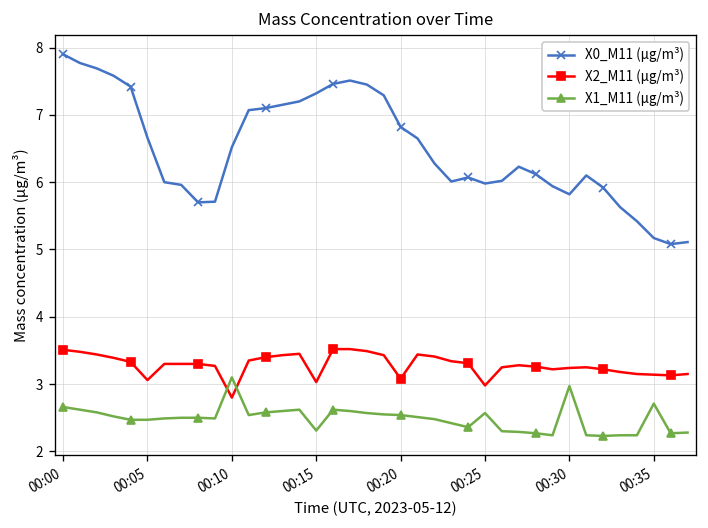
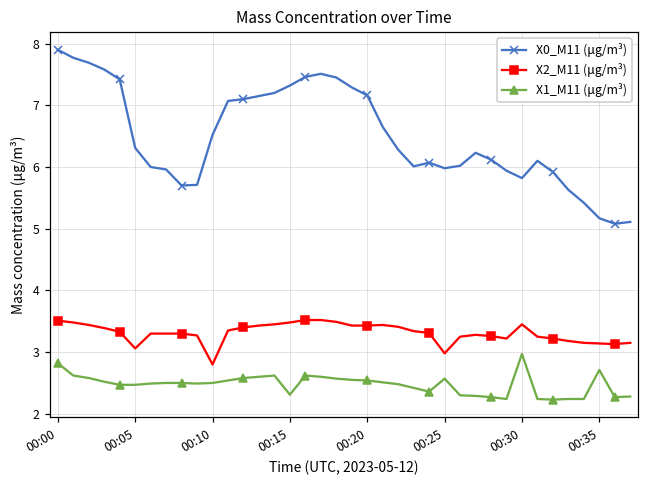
  {
    "X0_M11 (μg/m³)": {
      "00:00": 7.9,
-     "00:05": 6.7,
+     "00:05": 6.3,
      "00:10": 6.5,
      "00:15": 7.3,
-     "00:20": 6.8,
+     "00:20": 7.2,
      "00:25": 6.0,
      "00:30": 5.8,
      "00:35": 5.2
    },
    "X2_M11 (μg/m³)": {
      "00:00": 3.5,
      "00:05": 3.1,
      "00:10": 2.8,
-     "00:15": 3.0,
-     "00:20": 3.1,
+     "00:15": 3.5,
+     "00:20": 3.4,
      "00:25": 3.0,
-     "00:30": 3.2,
+     "00:30": 3.5,
      "00:35": 3.1
    },
    "X1_M11 (μg/m³)": {
-     "00:00": 2.7,
+     "00:00": 2.8,
      "00:05": 2.5,
-     "00:10": 3.1,
+     "00:10": 2.5,
      "00:15": 2.3,
      "00:20": 2.5,
      "00:25": 2.6,
      "00:30": 3.0,
      "00:35": 2.7
    }
  }
